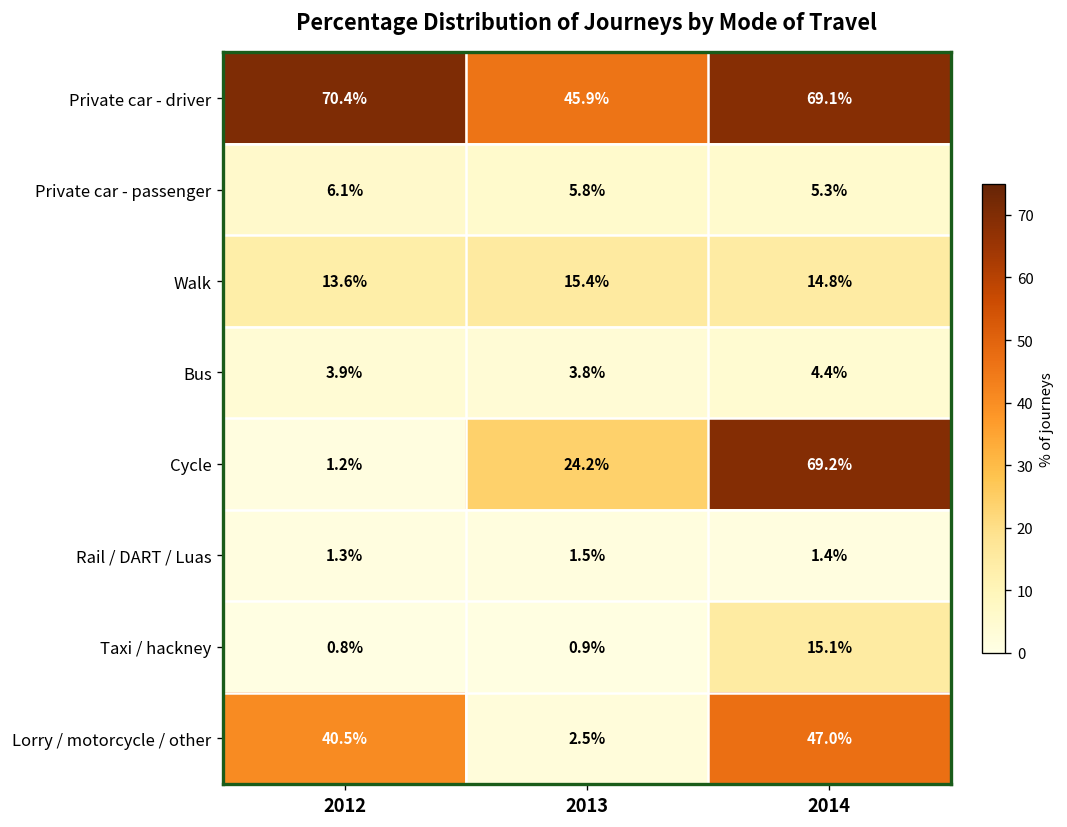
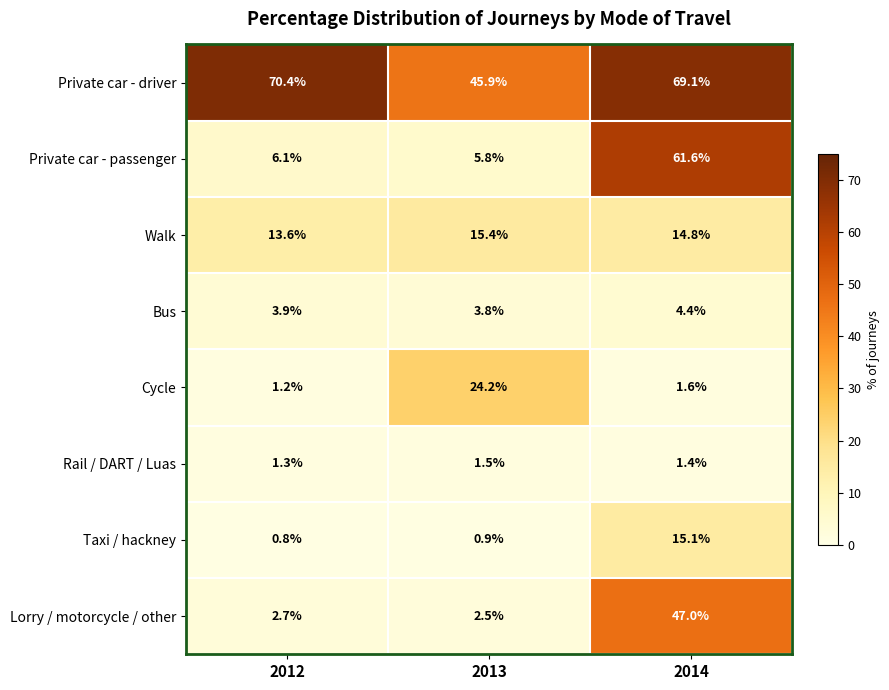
  {
    "Private car - driver": {
      "2012": "70.4%",
      "2013": "45.9%",
      "2014": "69.1%"
    },
    "Private car - passenger": {
      "2012": "6.1%",
      "2013": "5.8%",
-     "2014": "5.3%"
+     "2014": "61.6%"
    },
    "Walk": {
      "2012": "13.6%",
      "2013": "15.4%",
      "2014": "14.8%"
    },
    "Bus": {
      "2012": "3.9%",
      "2013": "3.8%",
      "2014": "4.4%"
    },
    "Cycle": {
      "2012": "1.2%",
      "2013": "24.2%",
-     "2014": "69.2%"
+     "2014": "1.6%"
    },
    "Rail / DART / Luas": {
      "2012": "1.3%",
      "2013": "1.5%",
      "2014": "1.4%"
    },
    "Taxi / hackney": {
      "2012": "0.8%",
      "2013": "0.9%",
      "2014": "15.1%"
    },
    "Lorry / motorcycle / other": {
-     "2012": "40.5%",
+     "2012": "2.7%",
      "2013": "2.5%",
      "2014": "47.0%"
    }
  }
